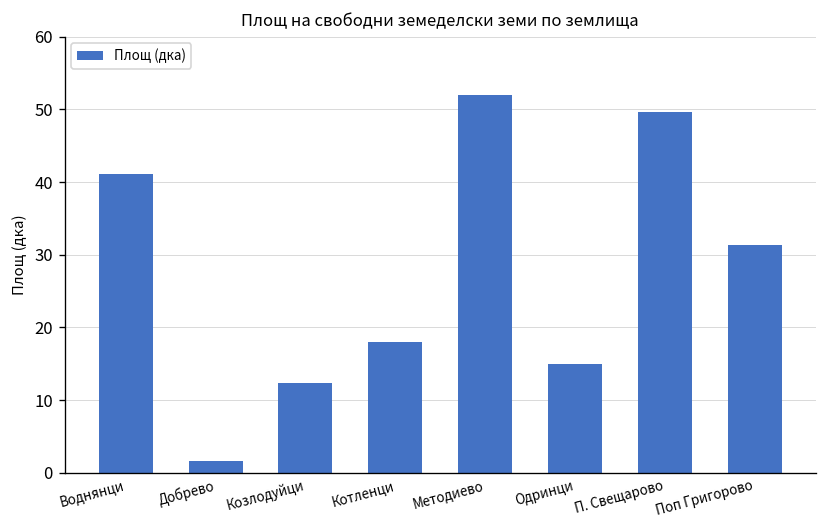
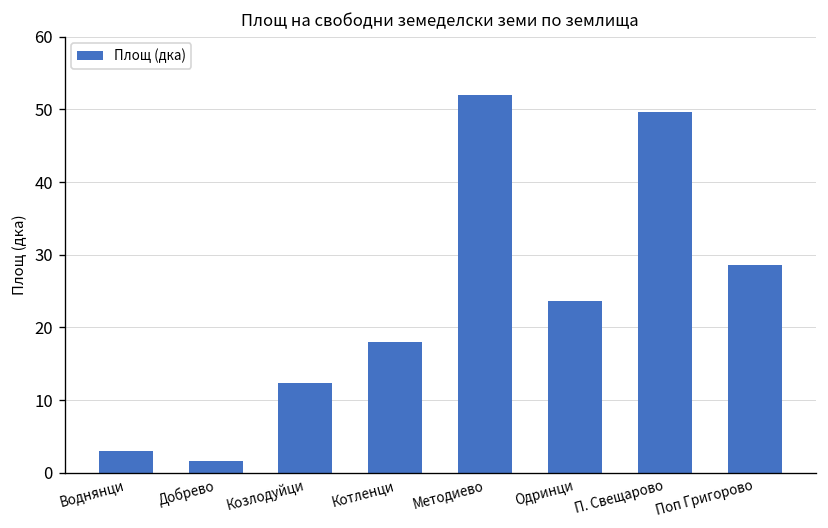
  {
-   "Воднянци": 41,
+   "Воднянци": 3,
    "Добрево": 2,
    "Козлодуйци": 12,
    "Котленци": 18,
    "Методиево": 52,
-   "Одринци": 15,
+   "Одринци": 24,
    "П. Свещарово": 50,
-   "Поп Григорово": 31
+   "Поп Григорово": 29
  }
